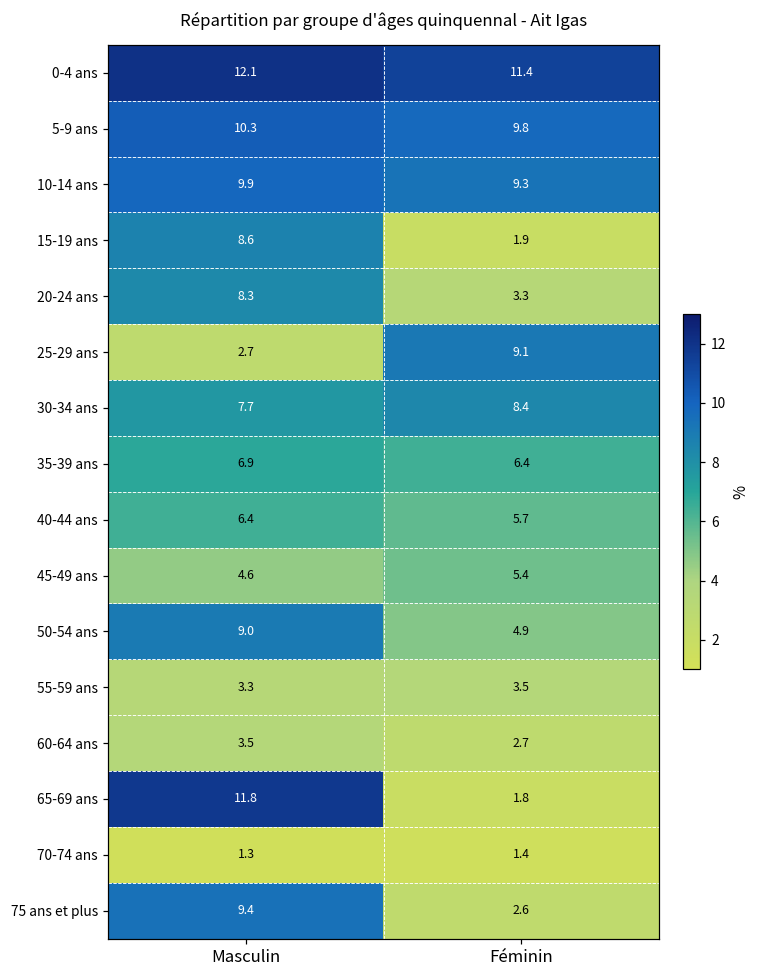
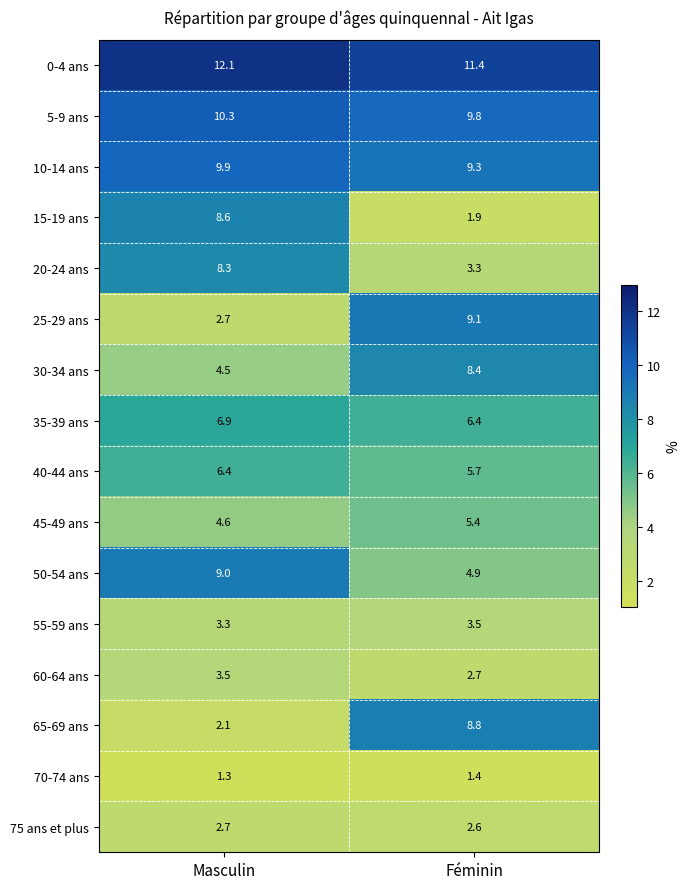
  {
    "0-4 ans": {
      "Masculin": 12.1,
      "Féminin": 11.4
    },
    "5-9 ans": {
      "Masculin": 10.3,
      "Féminin": 9.8
    },
    "10-14 ans": {
      "Masculin": 9.9,
      "Féminin": 9.3
    },
    "15-19 ans": {
      "Masculin": 8.6,
      "Féminin": 1.9
    },
    "20-24 ans": {
      "Masculin": 8.3,
      "Féminin": 3.3
    },
    "25-29 ans": {
      "Masculin": 2.7,
      "Féminin": 9.1
    },
    "30-34 ans": {
-     "Masculin": 7.7,
+     "Masculin": 4.5,
      "Féminin": 8.4
    },
    "35-39 ans": {
      "Masculin": 6.9,
      "Féminin": 6.4
    },
    "40-44 ans": {
      "Masculin": 6.4,
      "Féminin": 5.7
    },
    "45-49 ans": {
      "Masculin": 4.6,
      "Féminin": 5.4
    },
    "50-54 ans": {
      "Masculin": 9.0,
      "Féminin": 4.9
    },
    "55-59 ans": {
      "Masculin": 3.3,
      "Féminin": 3.5
    },
    "60-64 ans": {
      "Masculin": 3.5,
      "Féminin": 2.7
    },
    "65-69 ans": {
-     "Masculin": 11.8,
-     "Féminin": 1.8
+     "Masculin": 2.1,
+     "Féminin": 8.8
    },
    "70-74 ans": {
      "Masculin": 1.3,
      "Féminin": 1.4
    },
    "75 ans et plus": {
-     "Masculin": 9.4,
+     "Masculin": 2.7,
      "Féminin": 2.6
    }
  }
